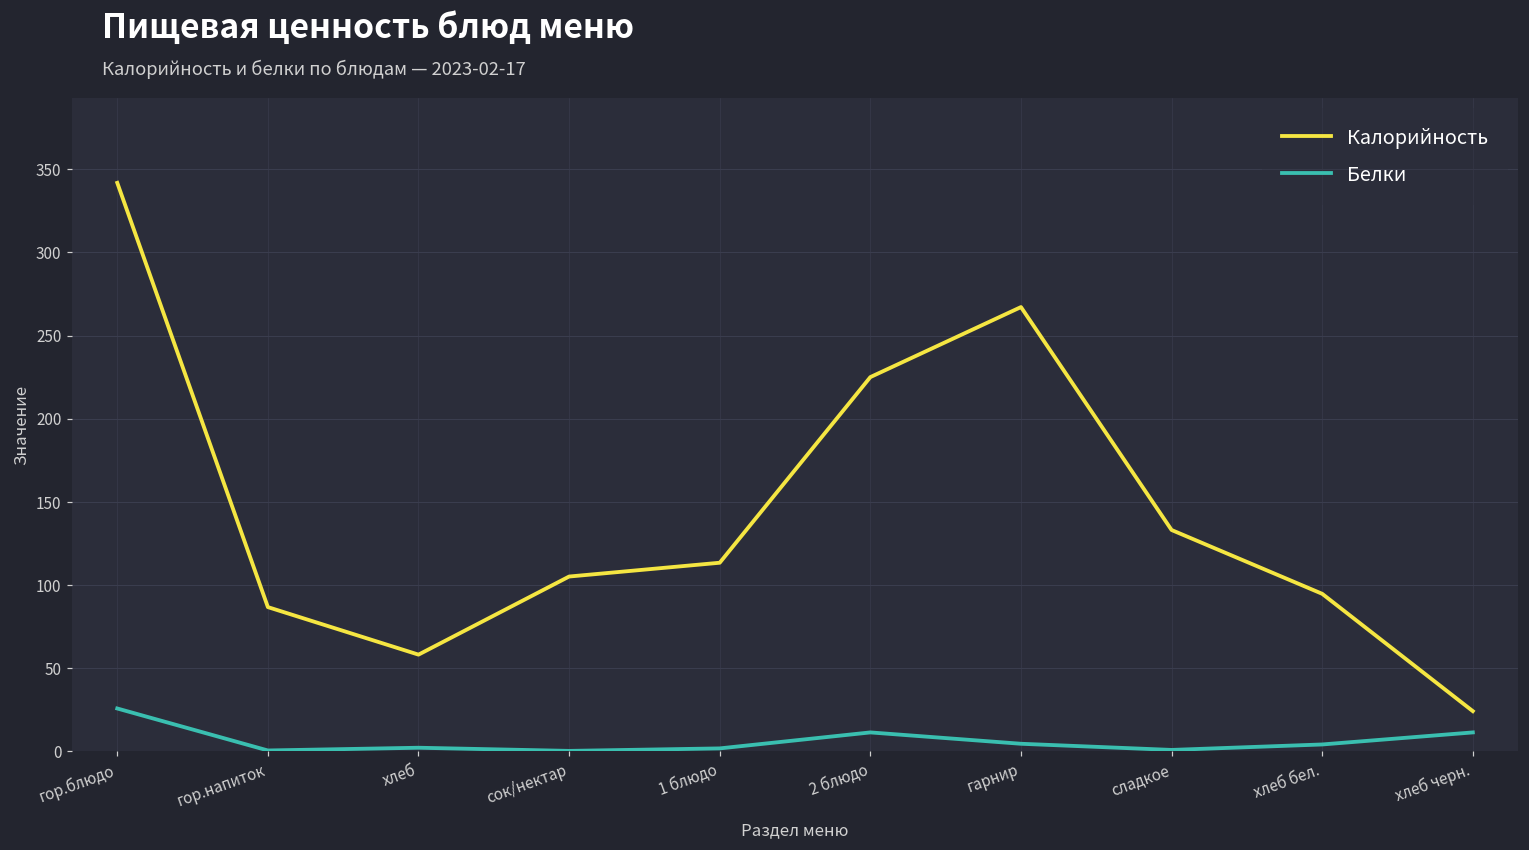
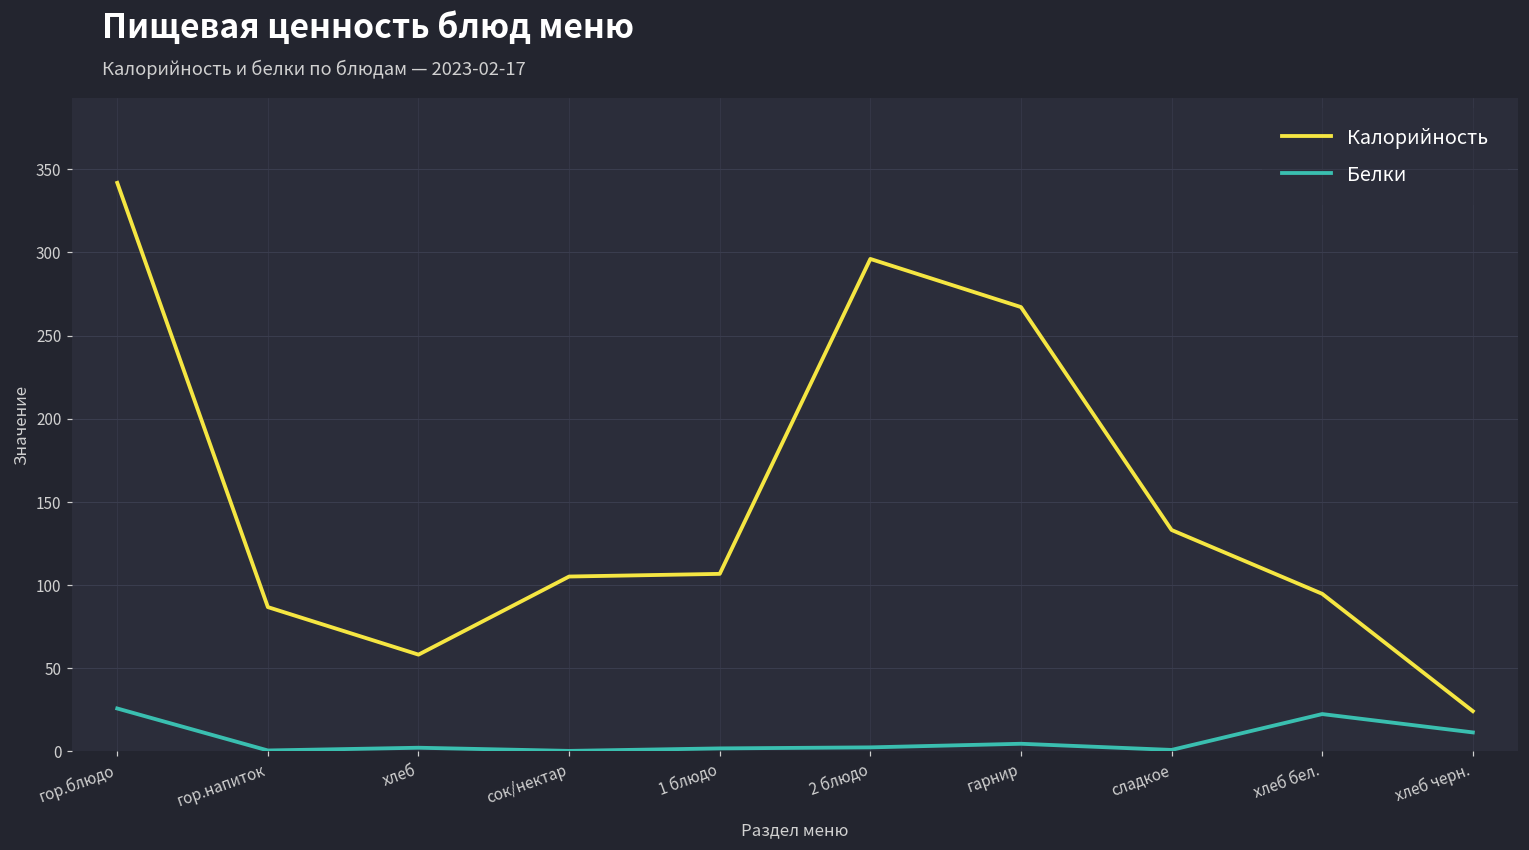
  {
    "Калорийность": {
      "гор.блюдо": 342,
      "гор.напиток": 87,
      "хлеб": 58,
      "сок/нектар": 105,
-     "1 блюдо": 113,
-     "2 блюдо": 225,
+     "1 блюдо": 107,
+     "2 блюдо": 296,
      "гарнир": 267,
      "сладкое": 133,
      "хлеб бел.": 95,
      "хлеб черн.": 24
    },
    "Белки": {
      "гор.блюдо": 26,
      "гор.напиток": 0,
      "хлеб": 2,
      "сок/нектар": 0,
      "1 блюдо": 2,
-     "2 блюдо": 11,
+     "2 блюдо": 2,
      "гарнир": 4,
      "сладкое": 1,
-     "хлеб бел.": 4,
+     "хлеб бел.": 22,
      "хлеб черн.": 11
    }
  }
